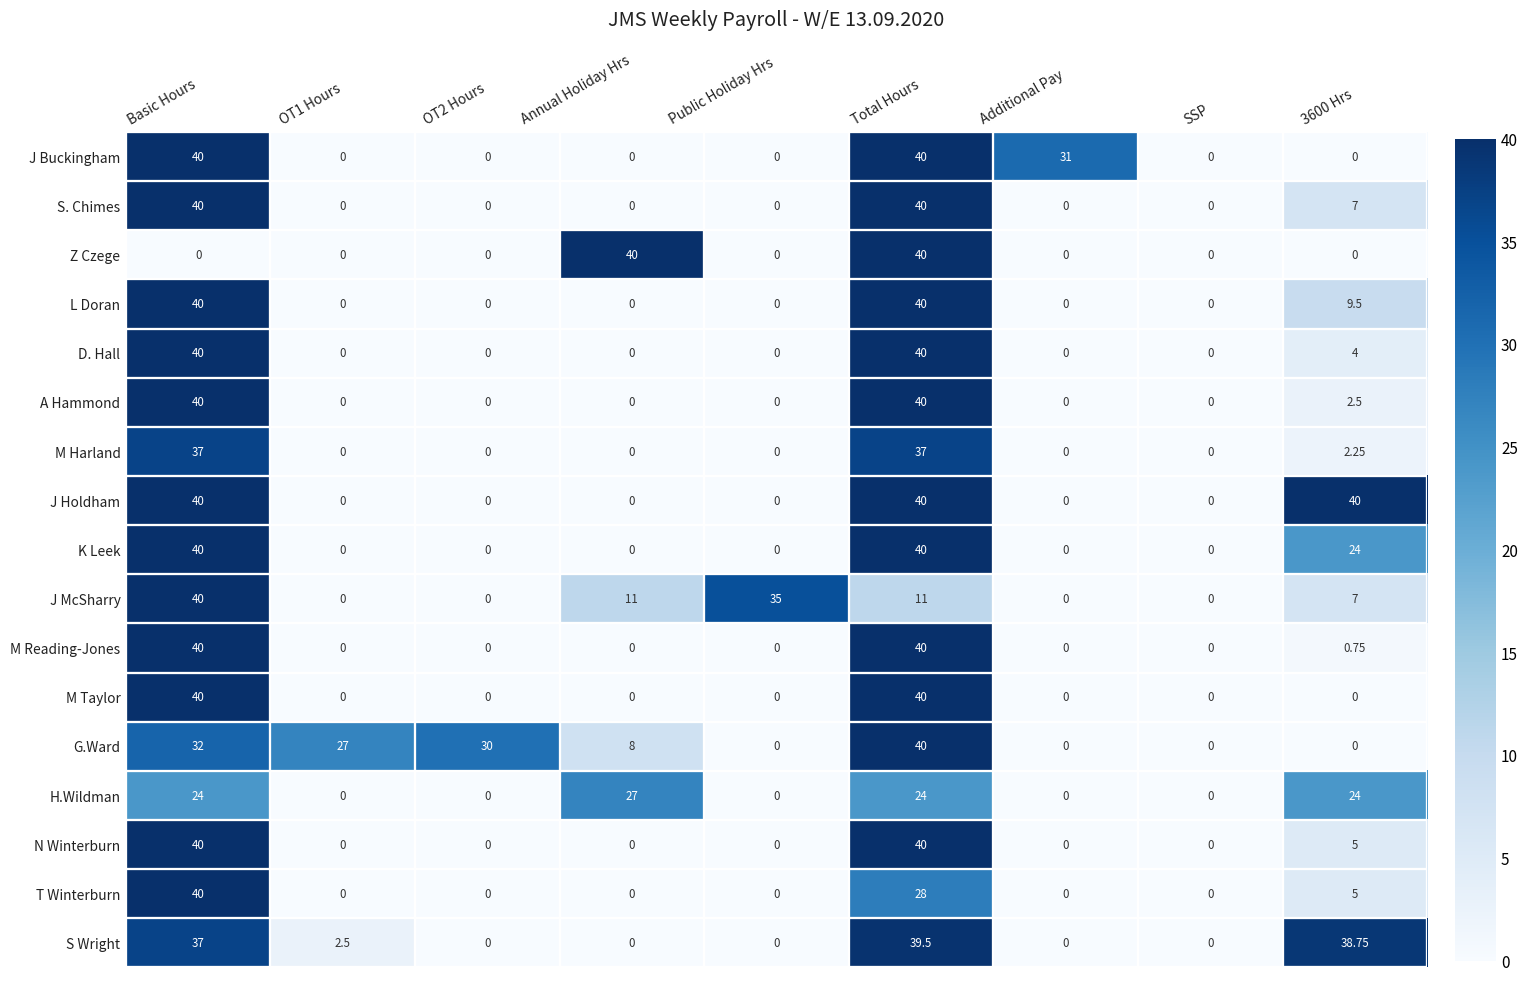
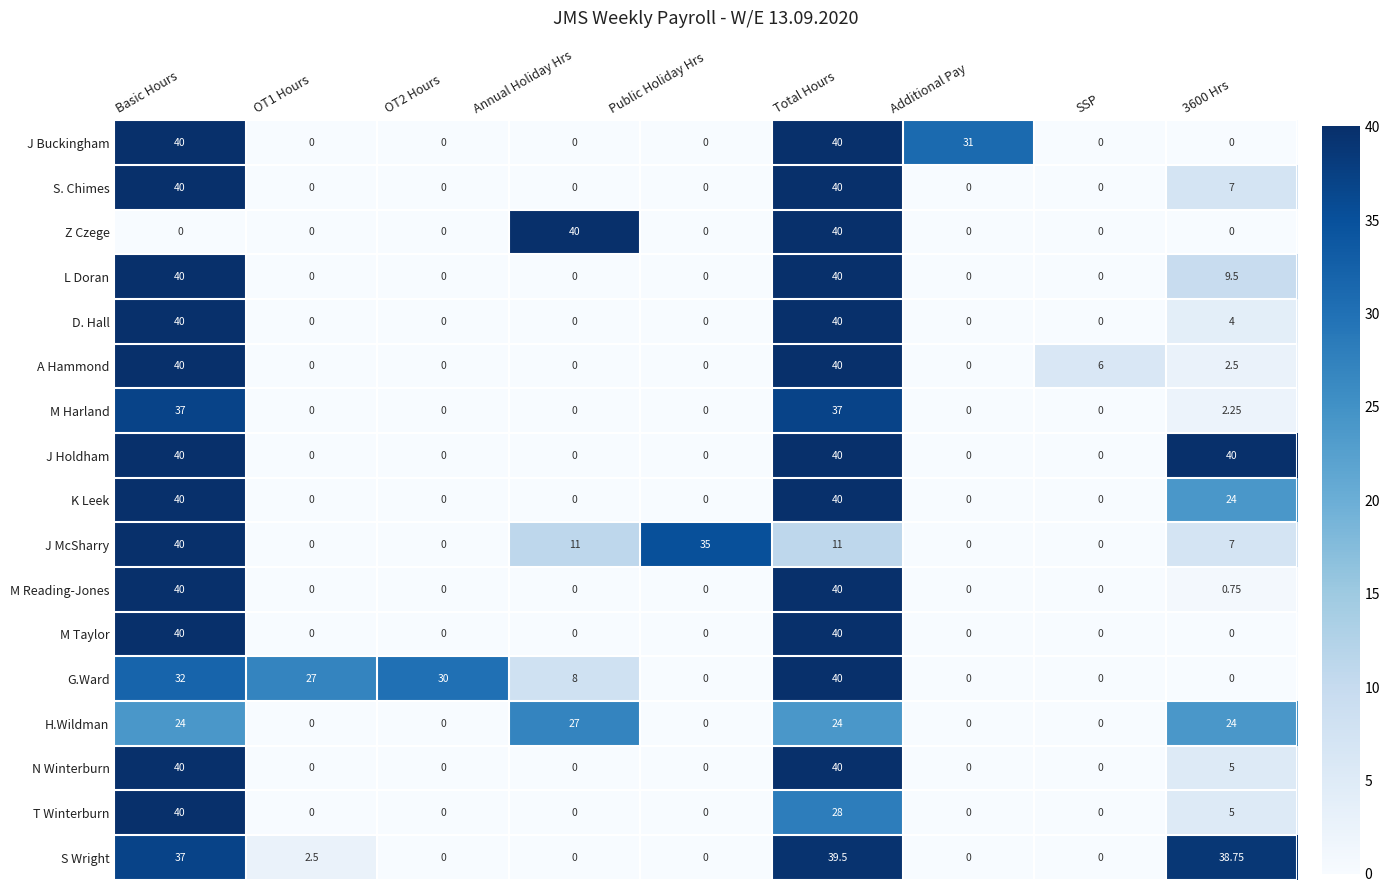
  {
    "J Buckingham": {
      "Basic Hours": 40,
      "OT1 Hours": 0,
      "OT2 Hours": 0,
      "Annual Holiday Hrs": 0,
      "Public Holiday Hrs": 0,
      "Total Hours": 40,
      "Additional Pay": 31,
      "SSP": 0,
      "3600 Hrs": 0
    },
    "S. Chimes": {
      "Basic Hours": 40,
      "OT1 Hours": 0,
      "OT2 Hours": 0,
      "Annual Holiday Hrs": 0,
      "Public Holiday Hrs": 0,
      "Total Hours": 40,
      "Additional Pay": 0,
      "SSP": 0,
      "3600 Hrs": 7
    },
    "Z Czege": {
      "Basic Hours": 0,
      "OT1 Hours": 0,
      "OT2 Hours": 0,
      "Annual Holiday Hrs": 40,
      "Public Holiday Hrs": 0,
      "Total Hours": 40,
      "Additional Pay": 0,
      "SSP": 0,
      "3600 Hrs": 0
    },
    "L Doran": {
      "Basic Hours": 40,
      "OT1 Hours": 0,
      "OT2 Hours": 0,
      "Annual Holiday Hrs": 0,
      "Public Holiday Hrs": 0,
      "Total Hours": 40,
      "Additional Pay": 0,
      "SSP": 0,
      "3600 Hrs": 9.5
    },
    "D. Hall": {
      "Basic Hours": 40,
      "OT1 Hours": 0,
      "OT2 Hours": 0,
      "Annual Holiday Hrs": 0,
      "Public Holiday Hrs": 0,
      "Total Hours": 40,
      "Additional Pay": 0,
      "SSP": 0,
      "3600 Hrs": 4
    },
    "A Hammond": {
      "Basic Hours": 40,
      "OT1 Hours": 0,
      "OT2 Hours": 0,
      "Annual Holiday Hrs": 0,
      "Public Holiday Hrs": 0,
      "Total Hours": 40,
      "Additional Pay": 0,
-     "SSP": 0,
+     "SSP": 6,
      "3600 Hrs": 2.5
    },
    "M Harland": {
      "Basic Hours": 37,
      "OT1 Hours": 0,
      "OT2 Hours": 0,
      "Annual Holiday Hrs": 0,
      "Public Holiday Hrs": 0,
      "Total Hours": 37,
      "Additional Pay": 0,
      "SSP": 0,
      "3600 Hrs": 2.25
    },
    "J Holdham": {
      "Basic Hours": 40,
      "OT1 Hours": 0,
      "OT2 Hours": 0,
      "Annual Holiday Hrs": 0,
      "Public Holiday Hrs": 0,
      "Total Hours": 40,
      "Additional Pay": 0,
      "SSP": 0,
      "3600 Hrs": 40
    },
    "K Leek": {
      "Basic Hours": 40,
      "OT1 Hours": 0,
      "OT2 Hours": 0,
      "Annual Holiday Hrs": 0,
      "Public Holiday Hrs": 0,
      "Total Hours": 40,
      "Additional Pay": 0,
      "SSP": 0,
      "3600 Hrs": 24
    },
    "J McSharry": {
      "Basic Hours": 40,
      "OT1 Hours": 0,
      "OT2 Hours": 0,
      "Annual Holiday Hrs": 11,
      "Public Holiday Hrs": 35,
      "Total Hours": 11,
      "Additional Pay": 0,
      "SSP": 0,
      "3600 Hrs": 7
    },
    "M Reading-Jones": {
      "Basic Hours": 40,
      "OT1 Hours": 0,
      "OT2 Hours": 0,
      "Annual Holiday Hrs": 0,
      "Public Holiday Hrs": 0,
      "Total Hours": 40,
      "Additional Pay": 0,
      "SSP": 0,
      "3600 Hrs": 0.75
    },
    "M Taylor": {
      "Basic Hours": 40,
      "OT1 Hours": 0,
      "OT2 Hours": 0,
      "Annual Holiday Hrs": 0,
      "Public Holiday Hrs": 0,
      "Total Hours": 40,
      "Additional Pay": 0,
      "SSP": 0,
      "3600 Hrs": 0
    },
    "G.Ward": {
      "Basic Hours": 32,
      "OT1 Hours": 27,
      "OT2 Hours": 30,
      "Annual Holiday Hrs": 8,
      "Public Holiday Hrs": 0,
      "Total Hours": 40,
      "Additional Pay": 0,
      "SSP": 0,
      "3600 Hrs": 0
    },
    "H.Wildman": {
      "Basic Hours": 24,
      "OT1 Hours": 0,
      "OT2 Hours": 0,
      "Annual Holiday Hrs": 27,
      "Public Holiday Hrs": 0,
      "Total Hours": 24,
      "Additional Pay": 0,
      "SSP": 0,
      "3600 Hrs": 24
    },
    "N Winterburn": {
      "Basic Hours": 40,
      "OT1 Hours": 0,
      "OT2 Hours": 0,
      "Annual Holiday Hrs": 0,
      "Public Holiday Hrs": 0,
      "Total Hours": 40,
      "Additional Pay": 0,
      "SSP": 0,
      "3600 Hrs": 5
    },
    "T Winterburn": {
      "Basic Hours": 40,
      "OT1 Hours": 0,
      "OT2 Hours": 0,
      "Annual Holiday Hrs": 0,
      "Public Holiday Hrs": 0,
      "Total Hours": 28,
      "Additional Pay": 0,
      "SSP": 0,
      "3600 Hrs": 5
    },
    "S Wright": {
      "Basic Hours": 37,
      "OT1 Hours": 2.5,
      "OT2 Hours": 0,
      "Annual Holiday Hrs": 0,
      "Public Holiday Hrs": 0,
      "Total Hours": 39.5,
      "Additional Pay": 0,
      "SSP": 0,
      "3600 Hrs": 38.75
    }
  }
